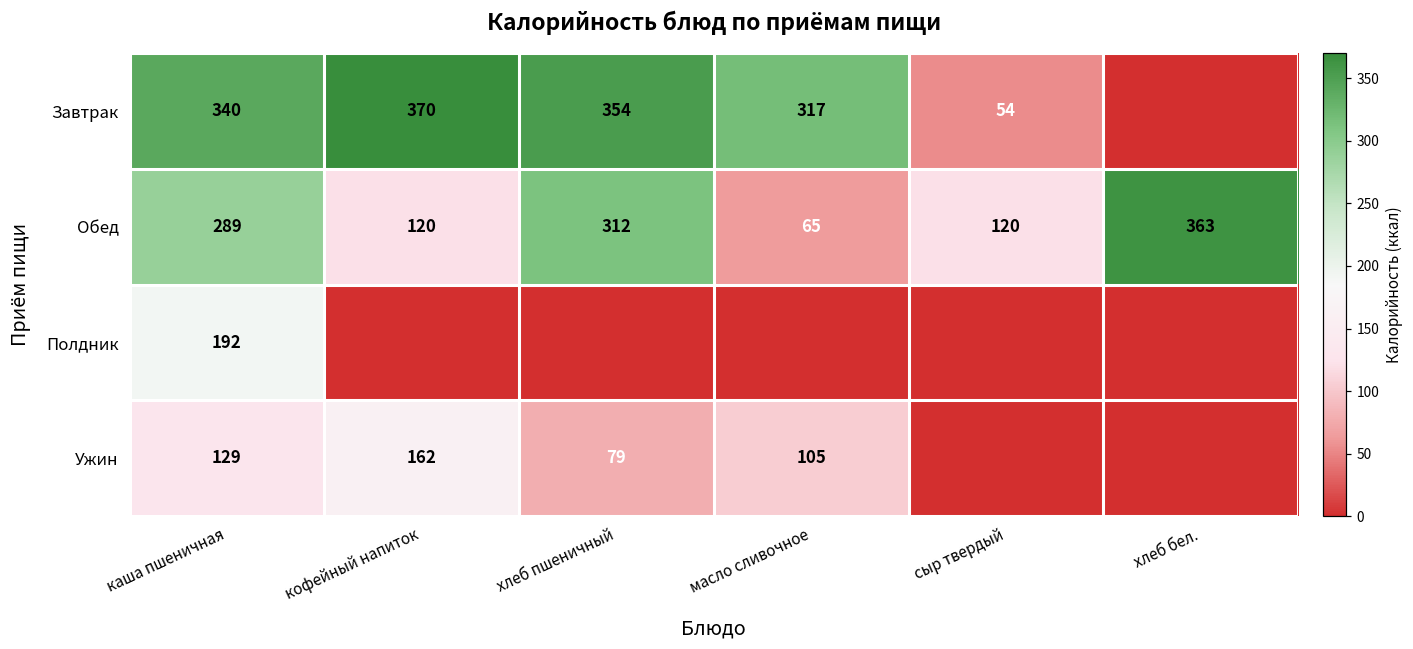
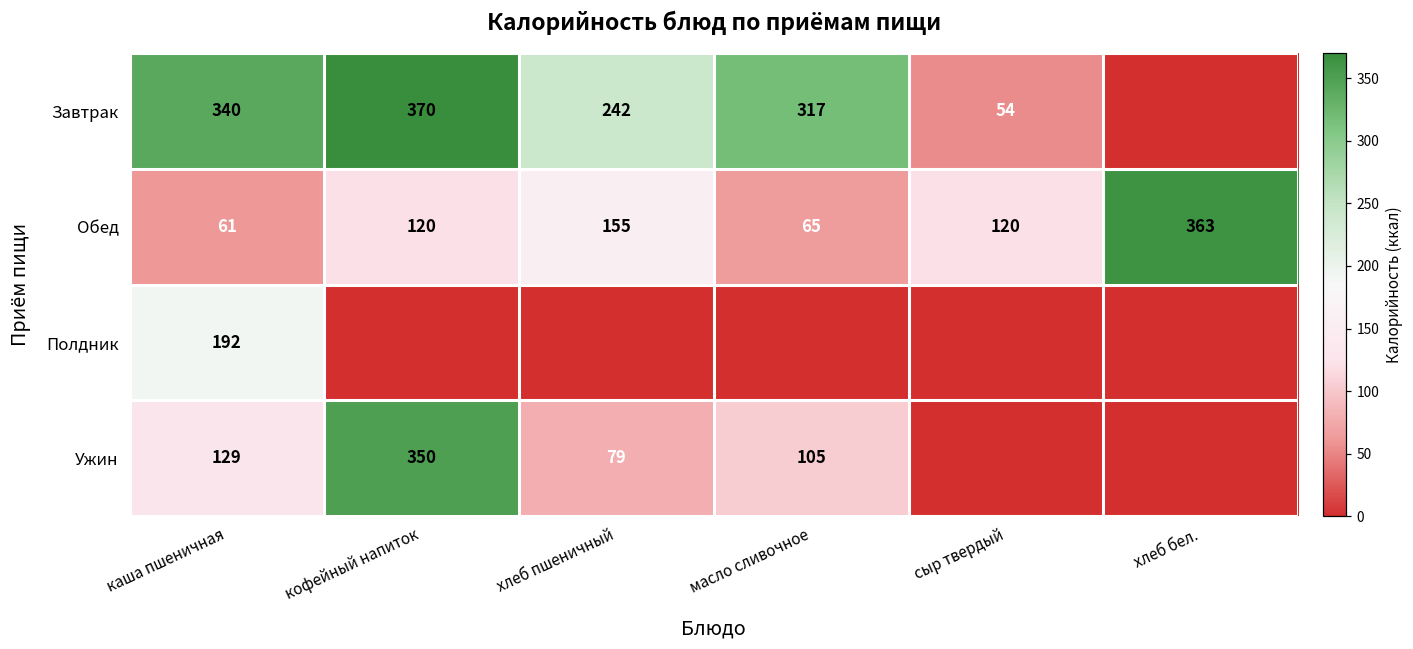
  {
    "Завтрак": {
      "каша пшеничная": 340,
      "кофейный напиток": 370,
-     "хлеб пшеничный": 354,
+     "хлеб пшеничный": 242,
      "масло сливочное": 317,
      "сыр твердый": 54
    },
    "Обед": {
-     "каша пшеничная": 289,
+     "каша пшеничная": 61,
      "кофейный напиток": 120,
-     "хлеб пшеничный": 312,
+     "хлеб пшеничный": 155,
      "масло сливочное": 65,
      "сыр твердый": 120,
      "хлеб бел.": 363
    },
    "Полдник": {
      "каша пшеничная": 192
    },
    "Ужин": {
      "каша пшеничная": 129,
-     "кофейный напиток": 162,
+     "кофейный напиток": 350,
      "хлеб пшеничный": 79,
      "масло сливочное": 105
    }
  }
